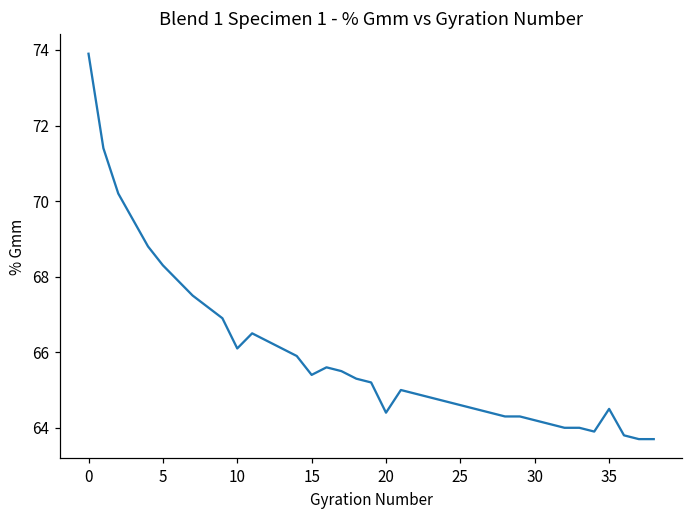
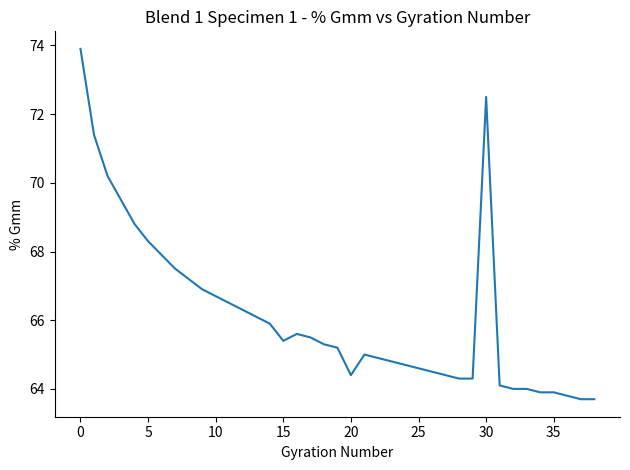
  {
    "0": 73.9,
    "5": 68.3,
-   "10": 66.1,
+   "10": 66.7,
    "15": 65.4,
    "20": 64.4,
    "25": 64.6,
-   "30": 64.2,
-   "35": 64.5
+   "30": 72.5,
+   "35": 63.9
  }
